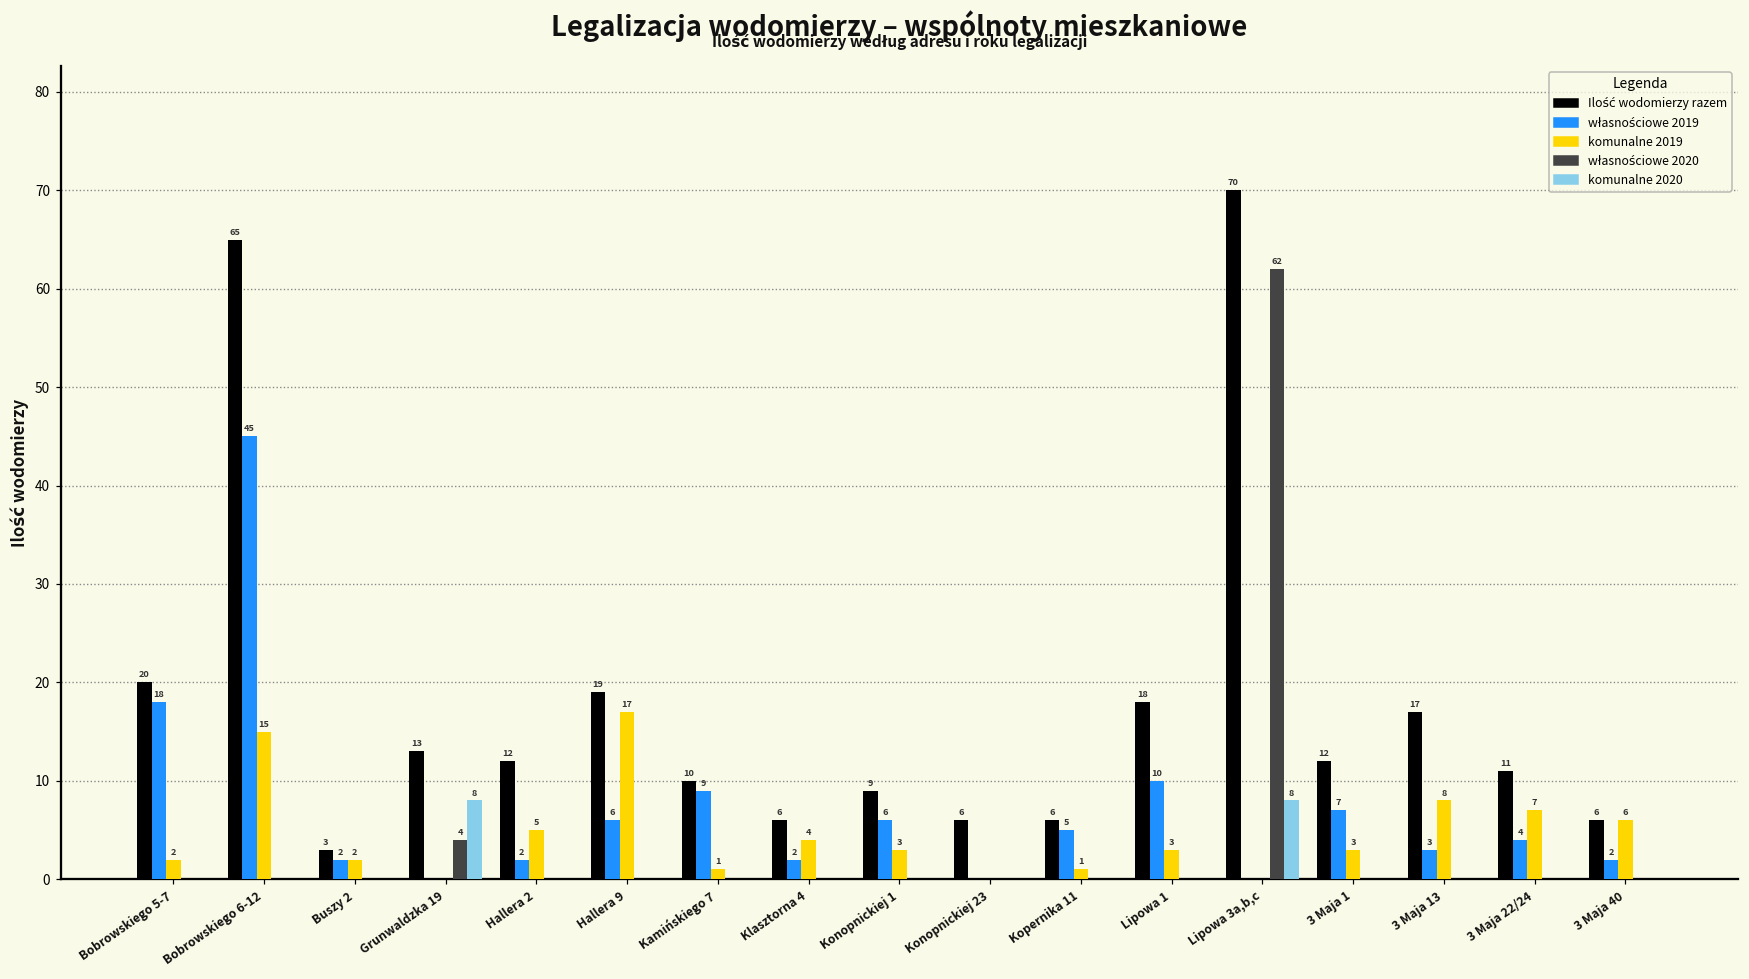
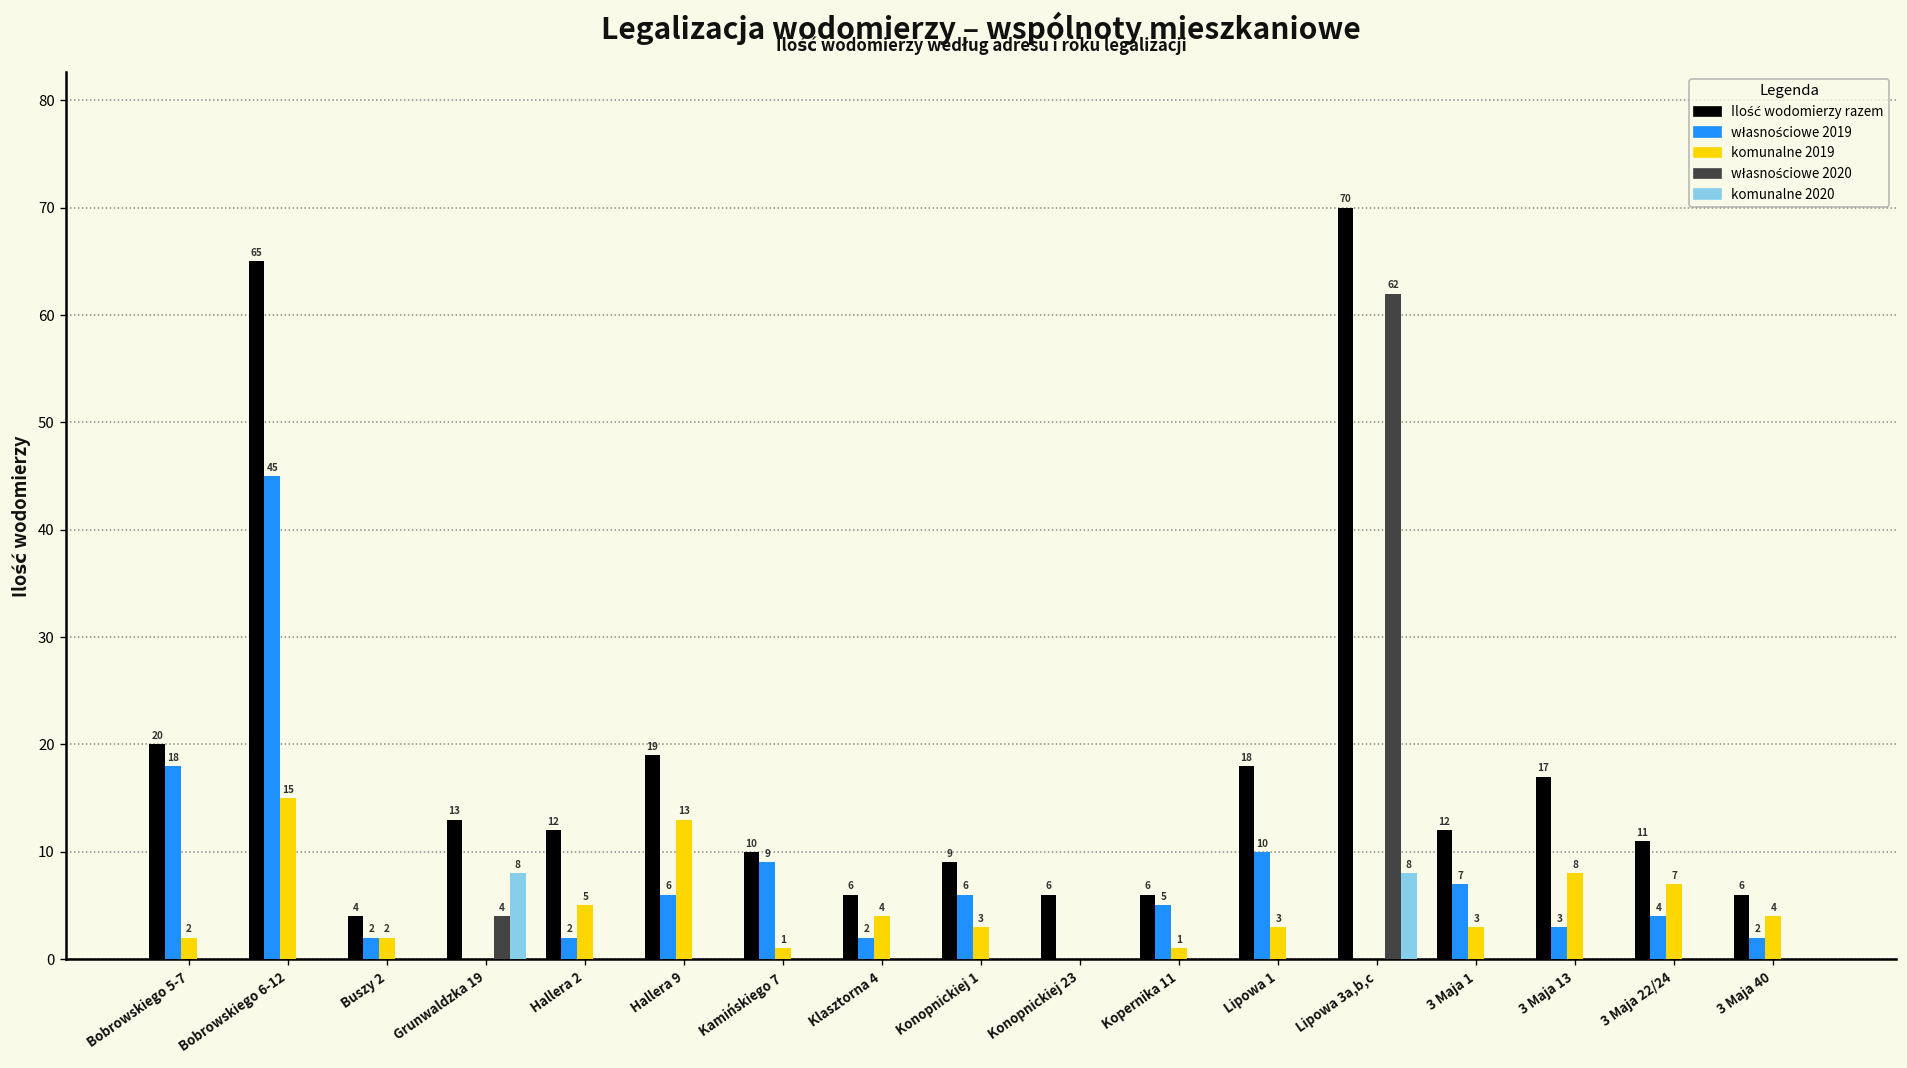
  {
    "Ilość wodomierzy razem": {
      "Bobrowskiego 5-7": 20,
      "Bobrowskiego 6-12": 65,
-     "Buszy 2": 3,
+     "Buszy 2": 4,
      "Grunwaldzka 19": 13,
      "Hallera 2": 12,
      "Hallera 9": 19,
      "Kamińskiego 7": 10,
      "Klasztorna 4": 6,
      "Konopnickiej 1": 9,
      "Konopnickiej 23": 6,
      "Kopernika 11": 6,
      "Lipowa 1": 18,
      "Lipowa 3a,b,c": 70,
      "3 Maja 1": 12,
      "3 Maja 13": 17,
      "3 Maja 22/24": 11,
      "3 Maja 40": 6
    },
    "własnościowe 2019": {
      "Bobrowskiego 5-7": 18,
      "Bobrowskiego 6-12": 45,
      "Buszy 2": 2,
      "Hallera 2": 2,
      "Hallera 9": 6,
      "Kamińskiego 7": 9,
      "Klasztorna 4": 2,
      "Konopnickiej 1": 6,
      "Kopernika 11": 5,
      "Lipowa 1": 10,
      "3 Maja 1": 7,
      "3 Maja 13": 3,
      "3 Maja 22/24": 4,
      "3 Maja 40": 2
    },
    "komunalne 2019": {
      "Bobrowskiego 5-7": 2,
      "Bobrowskiego 6-12": 15,
      "Buszy 2": 2,
      "Hallera 2": 5,
-     "Hallera 9": 17,
+     "Hallera 9": 13,
      "Kamińskiego 7": 1,
      "Klasztorna 4": 4,
      "Konopnickiej 1": 3,
      "Kopernika 11": 1,
      "Lipowa 1": 3,
      "3 Maja 1": 3,
      "3 Maja 13": 8,
      "3 Maja 22/24": 7,
-     "3 Maja 40": 6
+     "3 Maja 40": 4
    },
    "własnościowe 2020": {
      "Grunwaldzka 19": 4,
      "Lipowa 3a,b,c": 62
    },
    "komunalne 2020": {
      "Grunwaldzka 19": 8,
      "Lipowa 3a,b,c": 8
    }
  }
